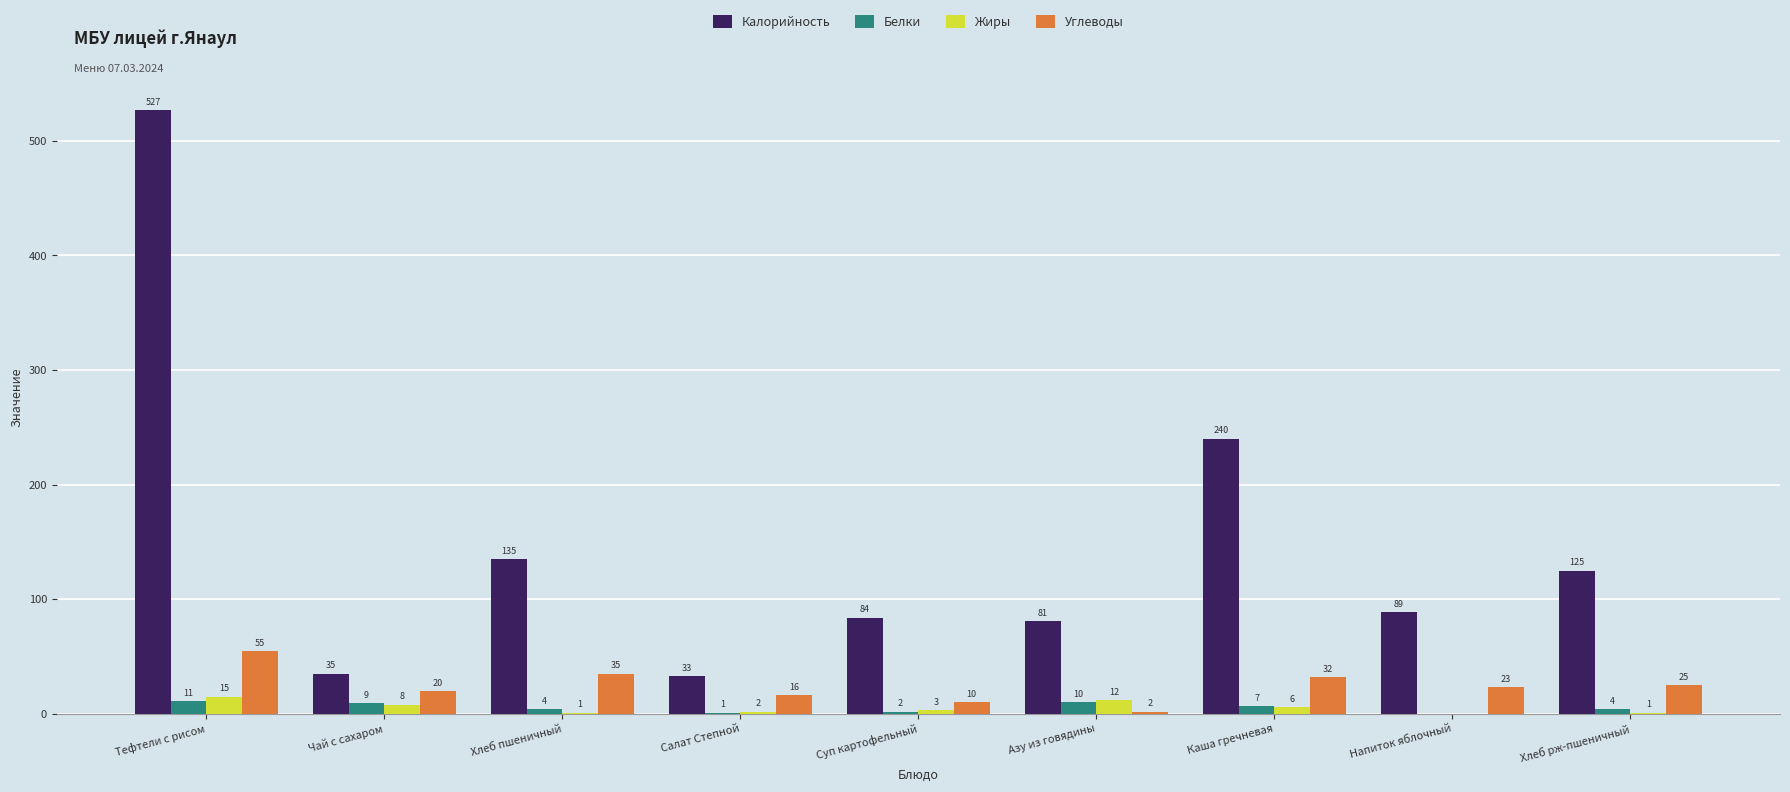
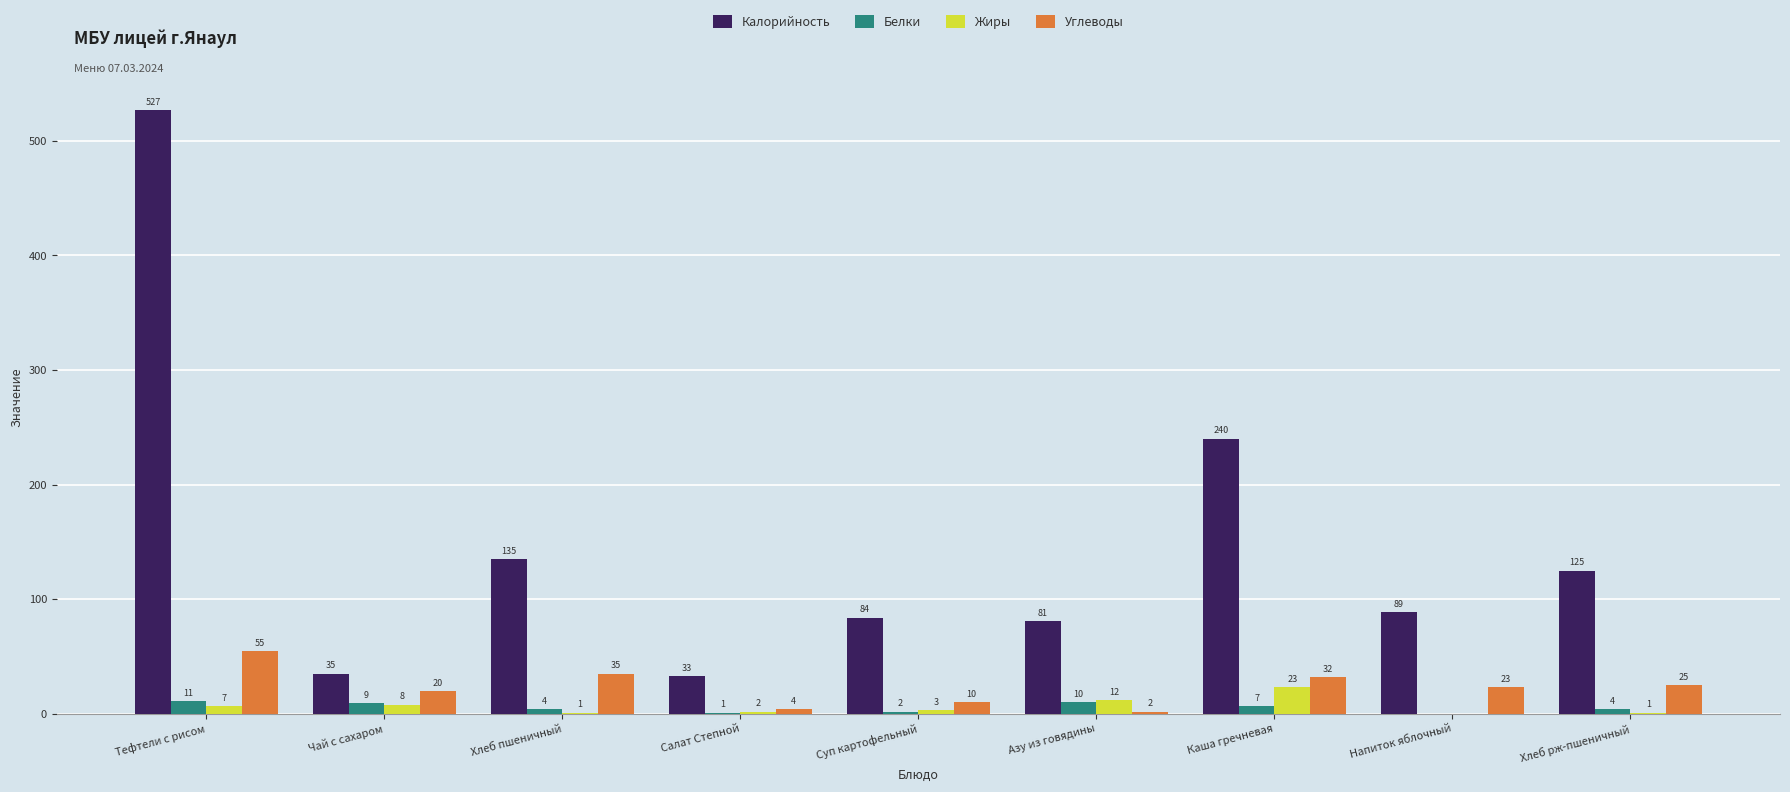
  {
    "Калорийность": {
      "Тефтели с рисом": 527,
      "Чай с сахаром": 35,
      "Хлеб пшеничный": 135,
      "Салат Степной": 33,
      "Суп картофельный": 84,
      "Азу из говядины": 81,
      "Каша гречневая": 240,
      "Напиток яблочный": 89,
      "Хлеб рж-пшеничный": 125
    },
    "Белки": {
      "Тефтели с рисом": 11,
      "Чай с сахаром": 9,
      "Хлеб пшеничный": 4,
      "Салат Степной": 1,
      "Суп картофельный": 2,
      "Азу из говядины": 10,
      "Каша гречневая": 7,
      "Хлеб рж-пшеничный": 4
    },
    "Жиры": {
-     "Тефтели с рисом": 15,
+     "Тефтели с рисом": 7,
      "Чай с сахаром": 8,
      "Хлеб пшеничный": 1,
      "Салат Степной": 2,
      "Суп картофельный": 3,
      "Азу из говядины": 12,
-     "Каша гречневая": 6,
+     "Каша гречневая": 23,
      "Хлеб рж-пшеничный": 1
    },
    "Углеводы": {
      "Тефтели с рисом": 55,
      "Чай с сахаром": 20,
      "Хлеб пшеничный": 35,
-     "Салат Степной": 16,
+     "Салат Степной": 4,
      "Суп картофельный": 10,
      "Азу из говядины": 2,
      "Каша гречневая": 32,
      "Напиток яблочный": 23,
      "Хлеб рж-пшеничный": 25
    }
  }
